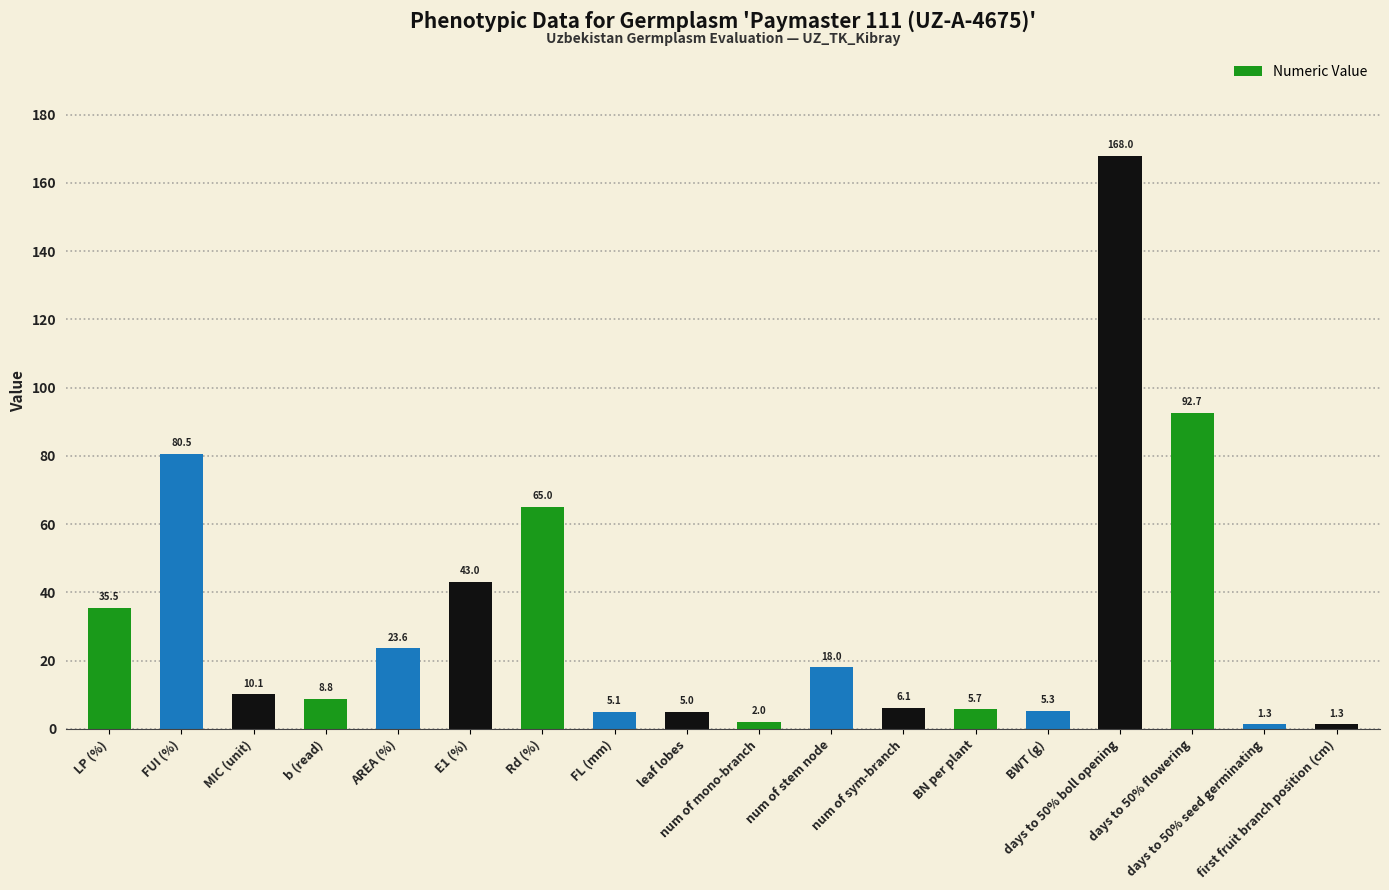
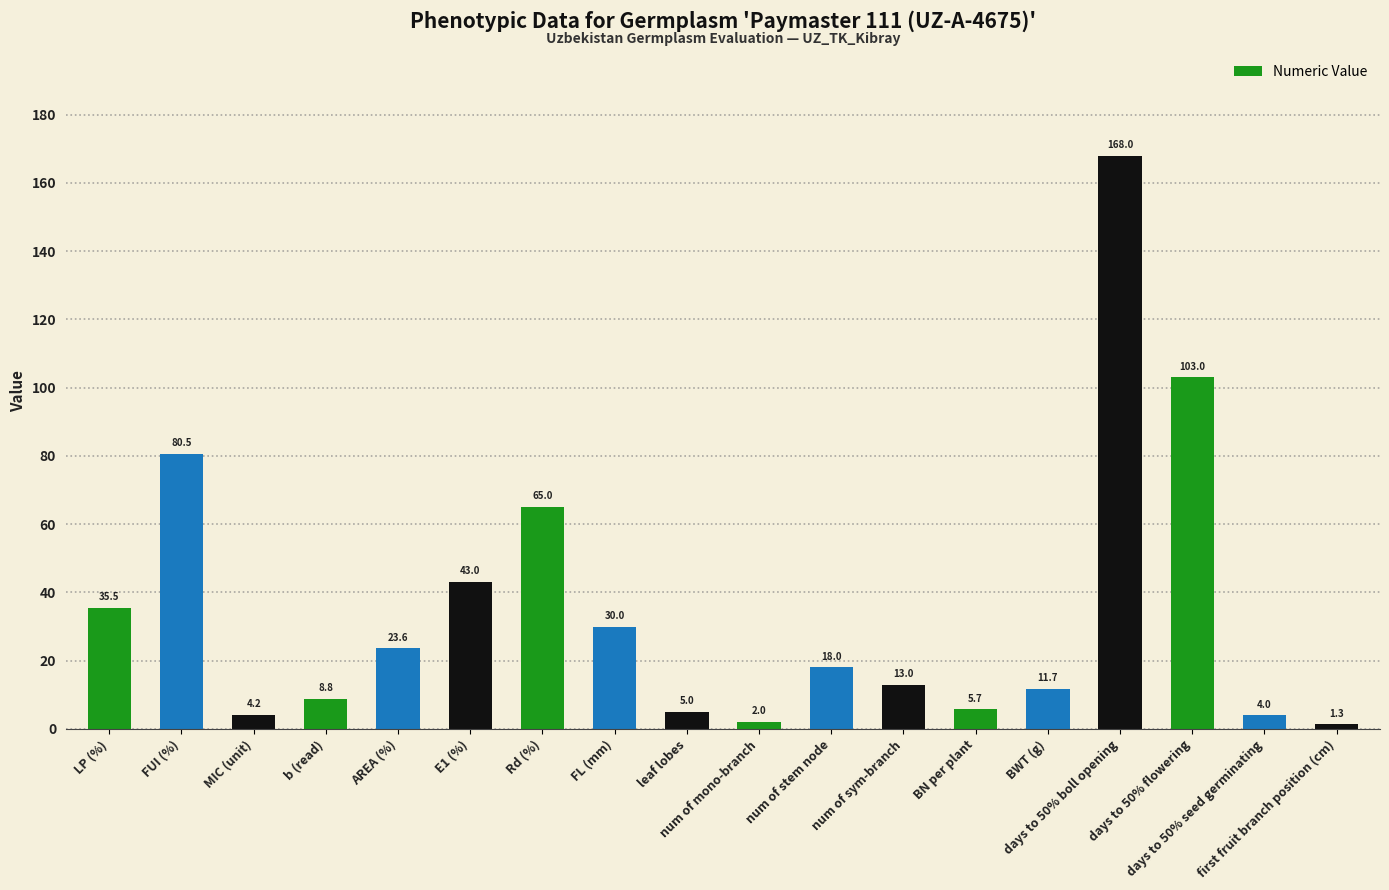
  {
    "LP (%)": 35.5,
    "FUI (%)": 80.5,
-   "MIC (unit)": 10.1,
+   "MIC (unit)": 4.2,
    "b (read)": 8.8,
    "AREA (%)": 23.6,
    "E1 (%)": 43.0,
    "Rd (%)": 65.0,
-   "FL (mm)": 5.1,
+   "FL (mm)": 30.0,
    "leaf lobes": 5.0,
    "num of mono-branch": 2.0,
    "num of stem node": 18.0,
-   "num of sym-branch": 6.1,
+   "num of sym-branch": 13.0,
    "BN per plant": 5.7,
-   "BWT (g)": 5.3,
+   "BWT (g)": 11.7,
    "days to 50% boll opening": 168.0,
-   "days to 50% flowering": 92.7,
-   "days to 50% seed germinating": 1.3,
+   "days to 50% flowering": 103.0,
+   "days to 50% seed germinating": 4.0,
    "first fruit branch position (cm)": 1.3
  }
